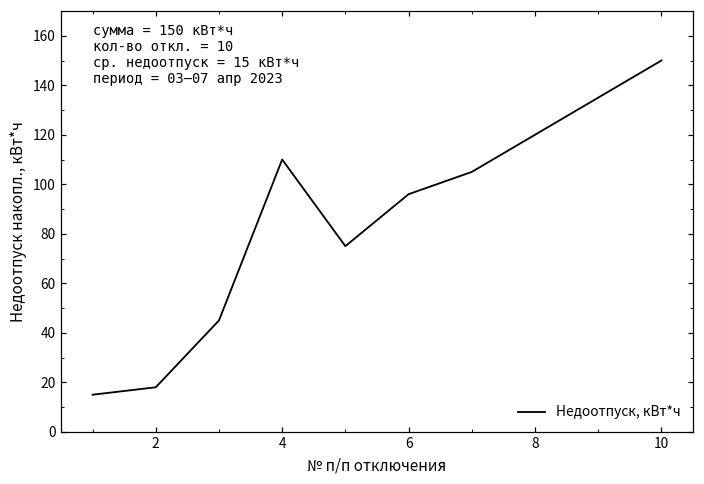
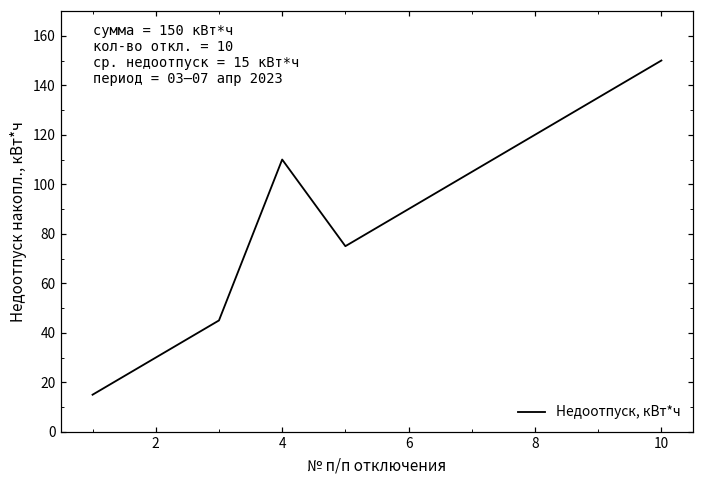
  {
-   "2": 18,
+   "2": 30,
    "4": 110,
-   "6": 96,
+   "6": 90,
    "8": 120,
    "10": 150
  }
